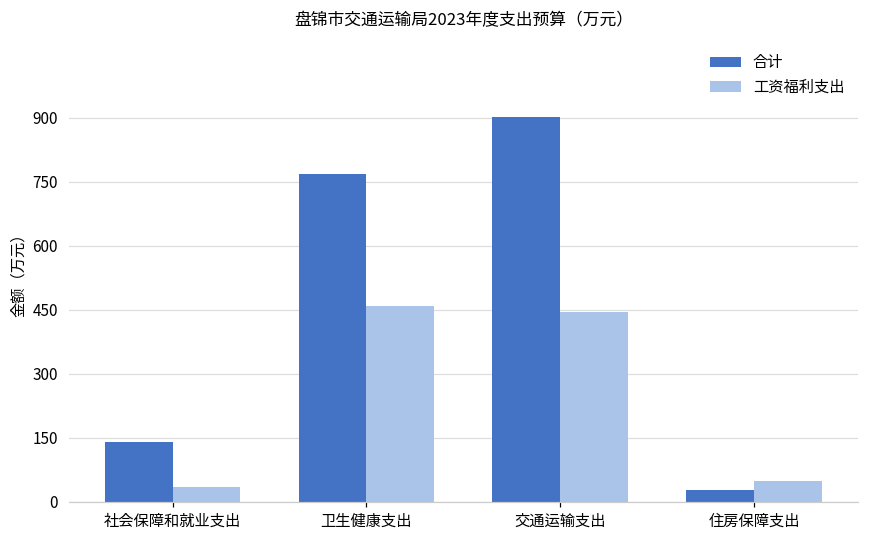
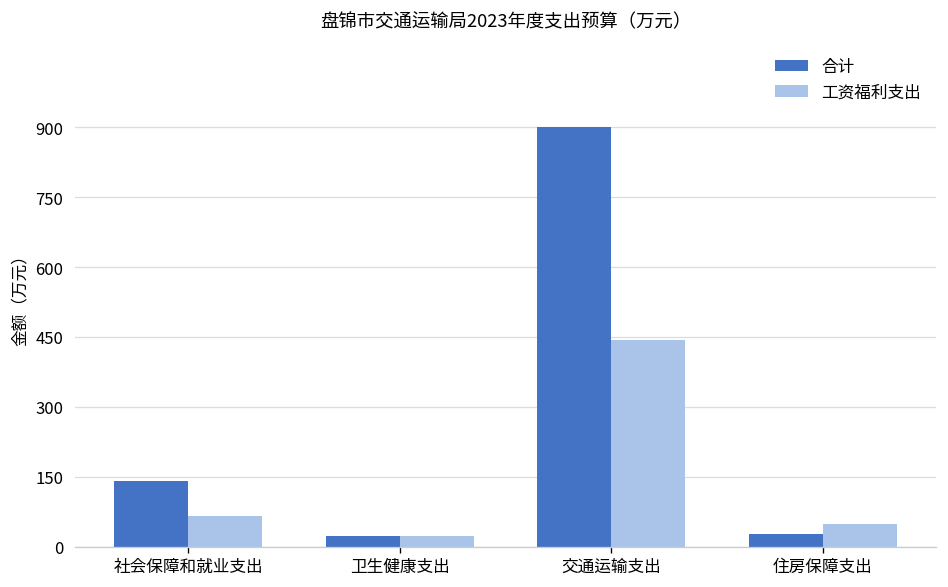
  {
    "合计": {
      "社会保障和就业支出": 140,
-     "卫生健康支出": 770,
+     "卫生健康支出": 20,
      "交通运输支出": 900,
      "住房保障支出": 30
    },
    "工资福利支出": {
-     "社会保障和就业支出": 30,
-     "卫生健康支出": 460,
+     "社会保障和就业支出": 60,
+     "卫生健康支出": 20,
      "交通运输支出": 440,
      "住房保障支出": 50
    }
  }
